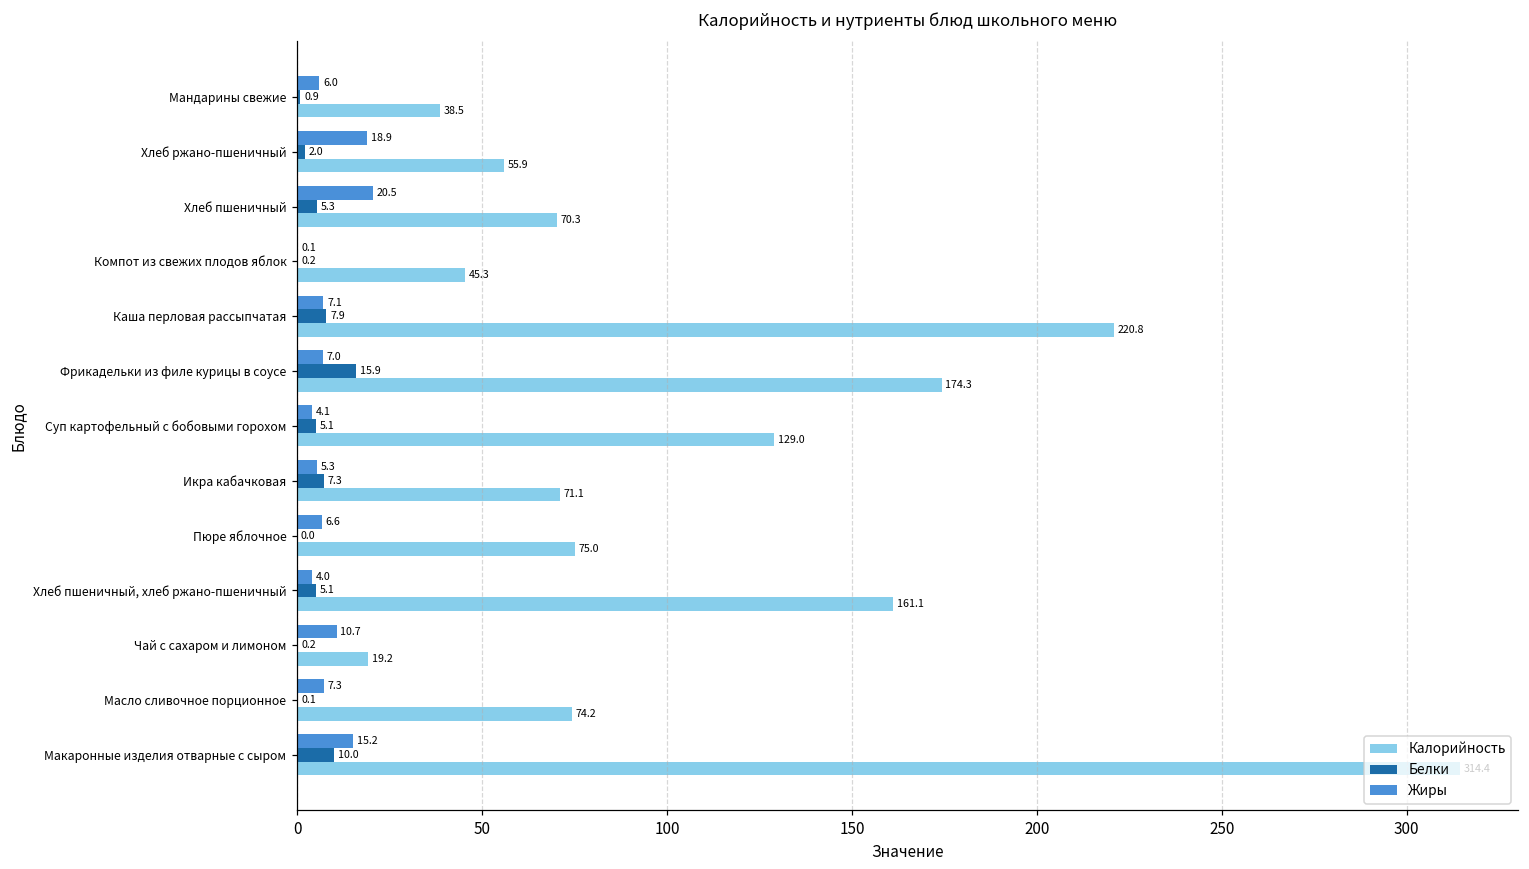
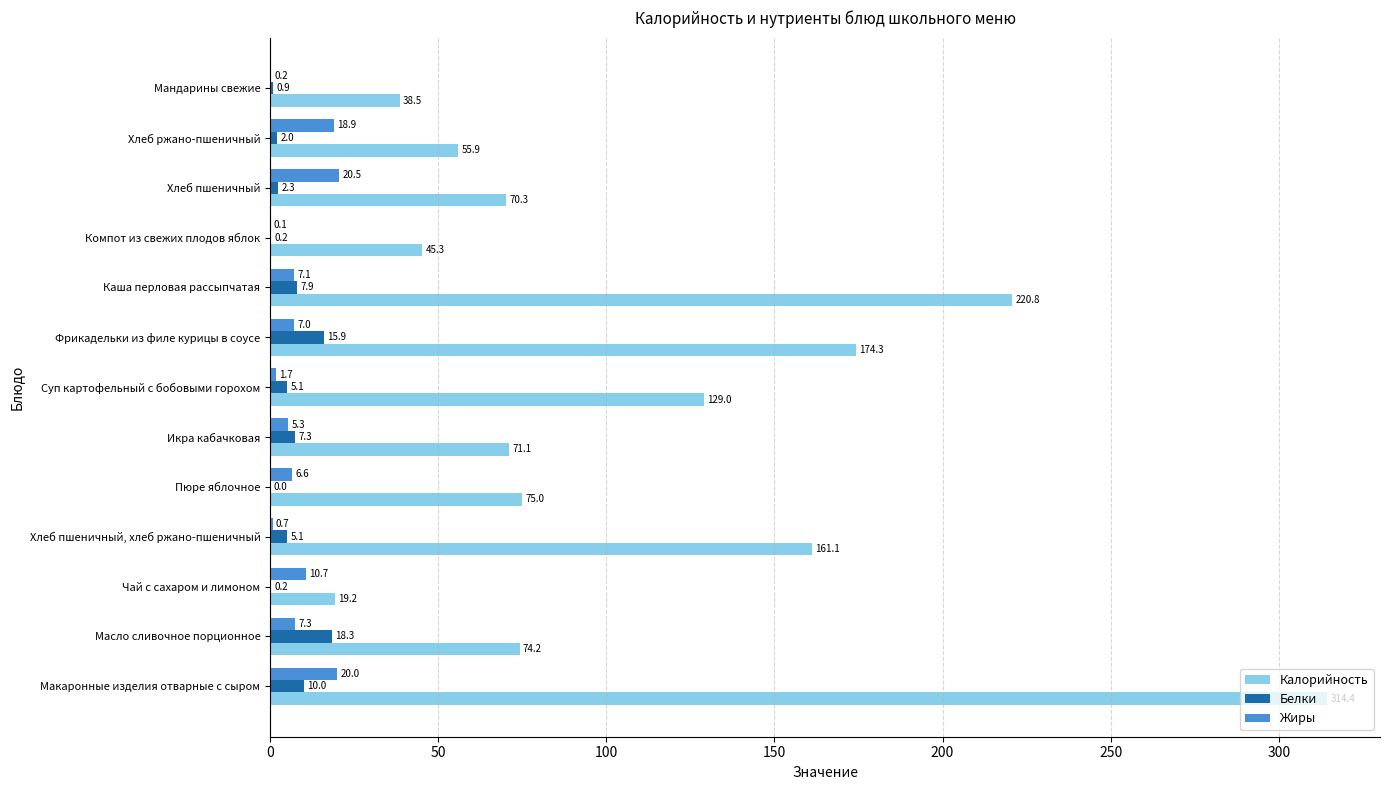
  {
    "Калорийность": {
      "Мандарины свежие": 38.5,
      "Хлеб ржано-пшеничный": 55.9,
      "Хлеб пшеничный": 70.3,
      "Компот из свежих плодов яблок": 45.3,
      "Каша перловая рассыпчатая": 220.8,
      "Фрикадельки из филе курицы в соусе": 174.3,
      "Суп картофельный с бобовыми горохом": 129.0,
      "Икра кабачковая": 71.1,
      "Пюре яблочное": 75.0,
      "Хлеб пшеничный, хлеб ржано-пшеничный": 161.1,
      "Чай с сахаром и лимоном": 19.2,
      "Масло сливочное порционное": 74.2
    },
    "Белки": {
      "Мандарины свежие": 0.9,
      "Хлеб ржано-пшеничный": 2.0,
-     "Хлеб пшеничный": 5.3,
+     "Хлеб пшеничный": 2.3,
      "Компот из свежих плодов яблок": 0.2,
      "Каша перловая рассыпчатая": 7.9,
      "Фрикадельки из филе курицы в соусе": 15.9,
      "Суп картофельный с бобовыми горохом": 5.1,
      "Икра кабачковая": 7.3,
      "Пюре яблочное": 0.0,
      "Хлеб пшеничный, хлеб ржано-пшеничный": 5.1,
      "Чай с сахаром и лимоном": 0.2,
-     "Масло сливочное порционное": 0.1,
+     "Масло сливочное порционное": 18.3,
      "Макаронные изделия отварные с сыром": 10.0
    },
    "Жиры": {
-     "Мандарины свежие": 6.0,
+     "Мандарины свежие": 0.2,
      "Хлеб ржано-пшеничный": 18.9,
      "Хлеб пшеничный": 20.5,
      "Компот из свежих плодов яблок": 0.1,
      "Каша перловая рассыпчатая": 7.1,
      "Фрикадельки из филе курицы в соусе": 7.0,
-     "Суп картофельный с бобовыми горохом": 4.1,
+     "Суп картофельный с бобовыми горохом": 1.7,
      "Икра кабачковая": 5.3,
      "Пюре яблочное": 6.6,
-     "Хлеб пшеничный, хлеб ржано-пшеничный": 4.0,
+     "Хлеб пшеничный, хлеб ржано-пшеничный": 0.7,
      "Чай с сахаром и лимоном": 10.7,
      "Масло сливочное порционное": 7.3,
-     "Макаронные изделия отварные с сыром": 15.2
+     "Макаронные изделия отварные с сыром": 20.0
    }
  }
